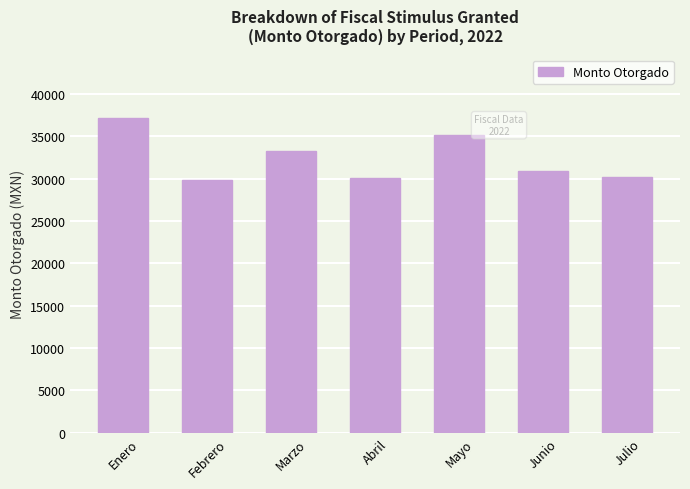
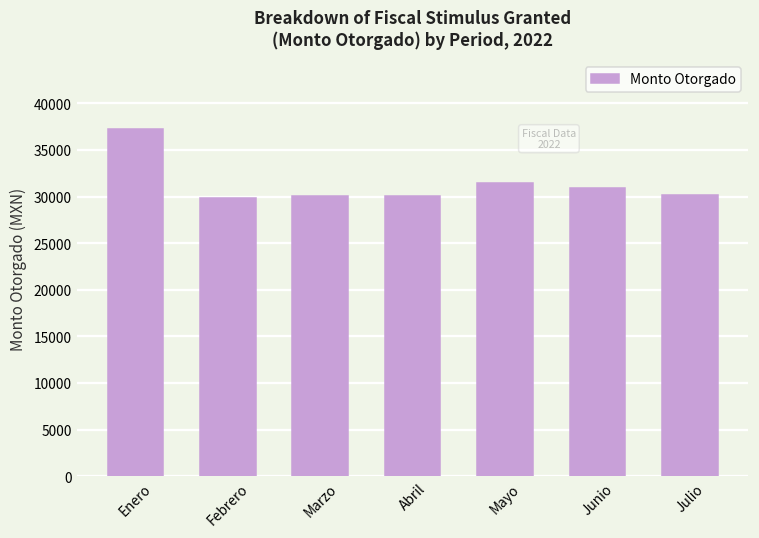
  {
    "Enero": 37000,
    "Febrero": 30000,
-   "Marzo": 33000,
+   "Marzo": 30000,
    "Abril": 30000,
-   "Mayo": 35000,
+   "Mayo": 31000,
    "Junio": 31000,
    "Julio": 30000
  }
